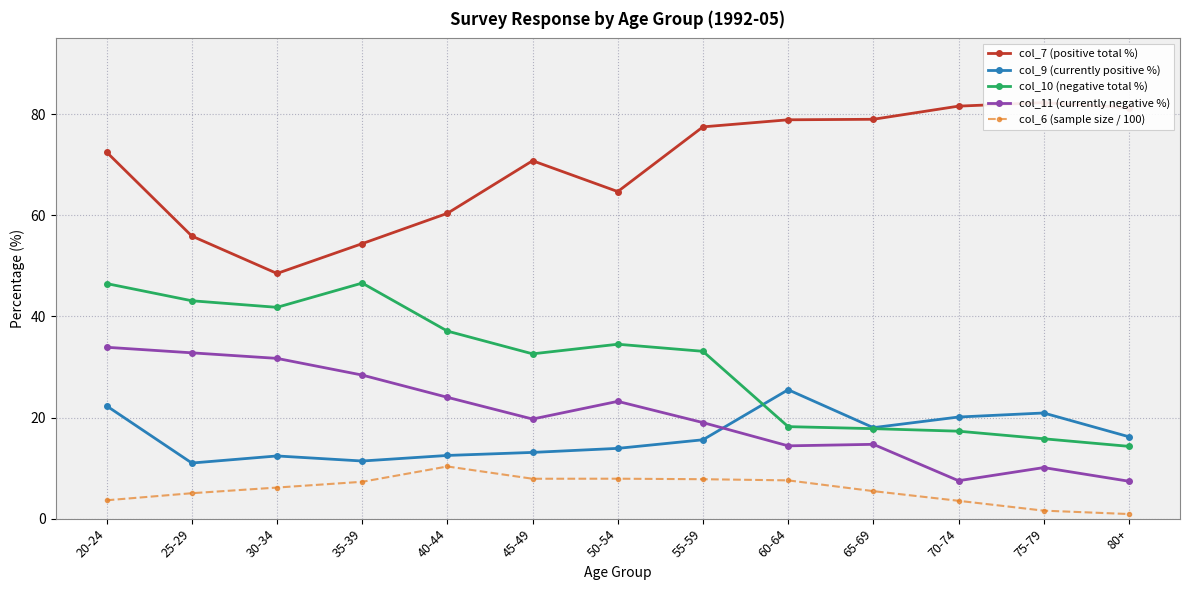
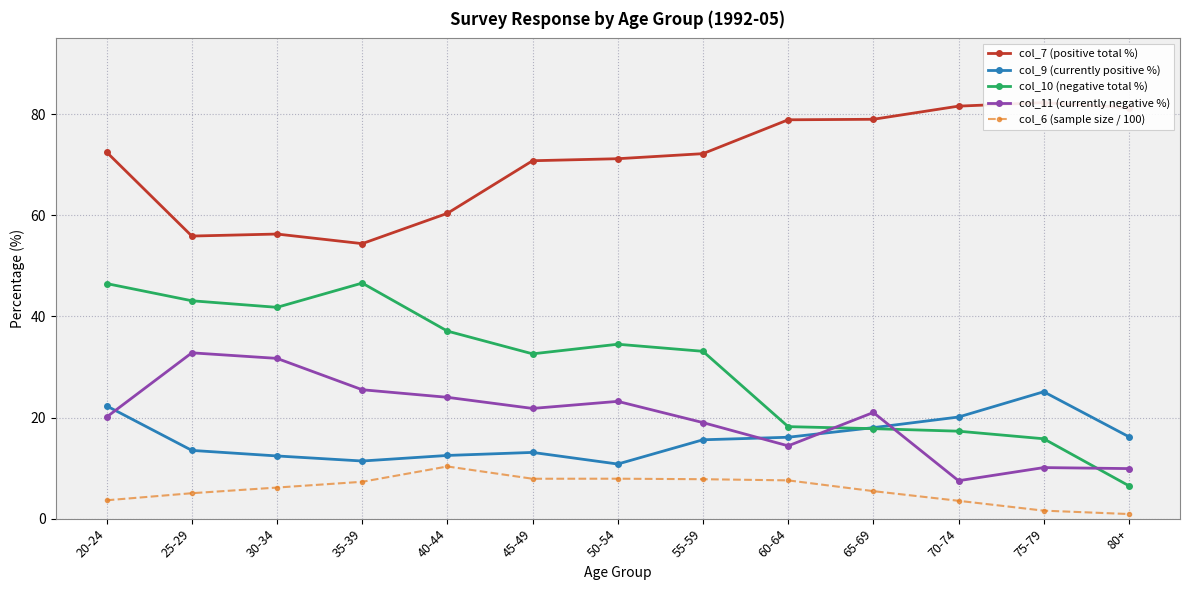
  {
    "col_7 (positive total %)": {
      "20-24": 73,
      "25-29": 56,
-     "30-34": 49,
+     "30-34": 56,
      "35-39": 54,
      "40-44": 60,
      "45-49": 71,
-     "50-54": 65,
-     "55-59": 78,
+     "50-54": 71,
+     "55-59": 72,
      "60-64": 79,
      "65-69": 79,
      "70-74": 82
    },
    "col_9 (currently positive %)": {
      "20-24": 22,
-     "25-29": 11,
+     "25-29": 14,
      "30-34": 12,
      "35-39": 11,
      "40-44": 13,
      "45-49": 13,
-     "50-54": 14,
+     "50-54": 11,
      "55-59": 16,
-     "60-64": 26,
+     "60-64": 16,
      "70-74": 20,
-     "75-79": 21,
+     "75-79": 25,
      "80+": 16
    },
    "col_10 (negative total %)": {
      "20-24": 47,
      "25-29": 43,
      "30-34": 42,
      "35-39": 47,
      "40-44": 37,
      "45-49": 33,
      "50-54": 35,
      "55-59": 33,
      "60-64": 18,
      "70-74": 17,
      "75-79": 16,
-     "80+": 14
+     "80+": 7
    },
    "col_11 (currently negative %)": {
-     "20-24": 34,
+     "20-24": 20,
      "25-29": 33,
      "30-34": 32,
-     "35-39": 28,
+     "35-39": 26,
      "40-44": 24,
-     "45-49": 20,
+     "45-49": 22,
      "50-54": 23,
      "55-59": 19,
      "60-64": 14,
-     "65-69": 15,
+     "65-69": 21,
      "70-74": 8,
      "75-79": 10,
-     "80+": 7
+     "80+": 10
    },
    "col_6 (sample size / 100)": {
      "20-24": 4,
      "25-29": 5,
      "30-34": 6,
      "35-39": 7,
      "40-44": 10,
      "45-49": 8,
      "50-54": 8,
      "55-59": 8,
      "60-64": 8,
      "65-69": 5,
      "70-74": 4,
      "75-79": 2,
      "80+": 1
    }
  }
